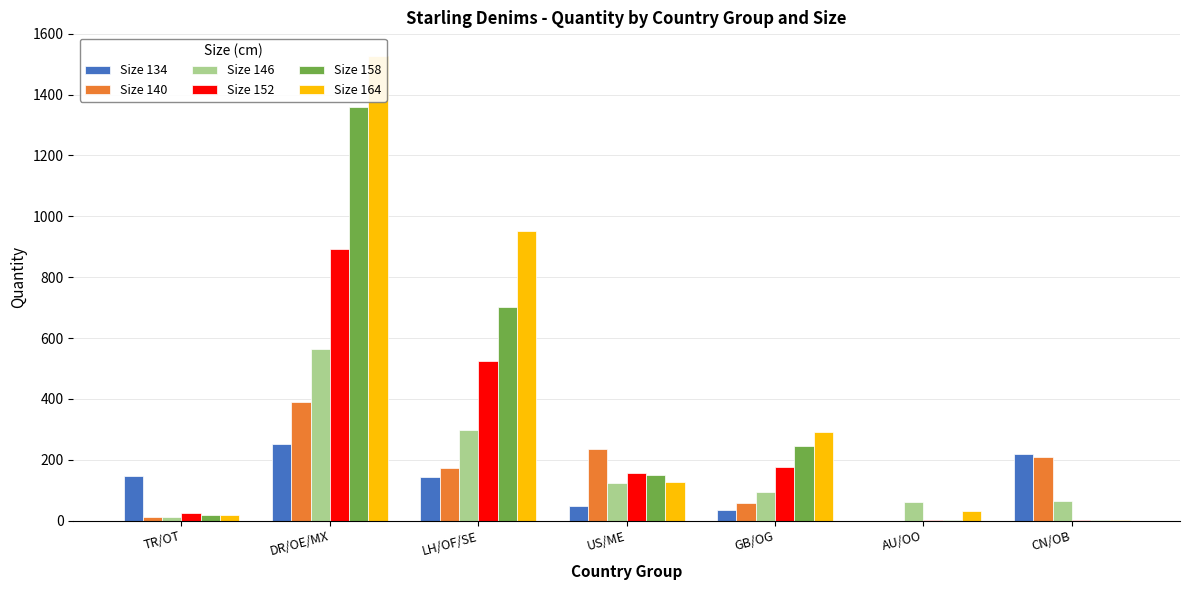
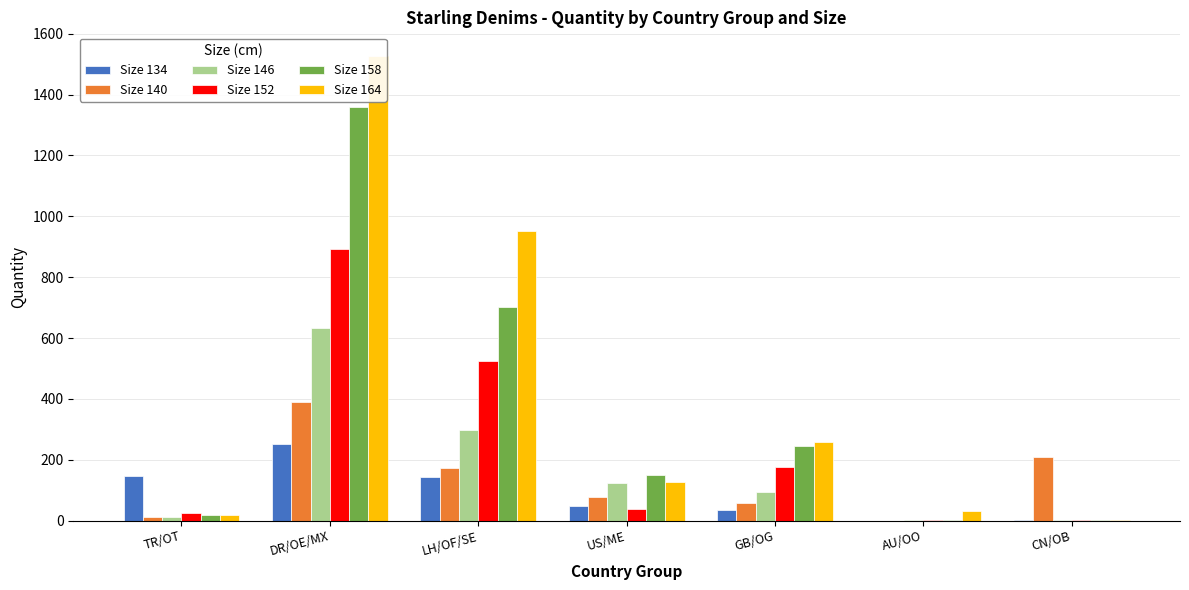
  {
    "Size 134": {
      "TR/OT": 150,
      "DR/OE/MX": 250,
      "LH/OF/SE": 140,
      "US/ME": 50,
      "GB/OG": 40,
      "AU/OO": 0,
-     "CN/OB": 220
+     "CN/OB": 0
    },
    "Size 140": {
      "TR/OT": 10,
      "DR/OE/MX": 390,
      "LH/OF/SE": 170,
-     "US/ME": 230,
+     "US/ME": 80,
      "GB/OG": 60,
      "AU/OO": 0,
      "CN/OB": 210
    },
    "Size 146": {
      "TR/OT": 10,
-     "DR/OE/MX": 560,
+     "DR/OE/MX": 630,
      "LH/OF/SE": 300,
      "US/ME": 120,
      "GB/OG": 90,
-     "AU/OO": 60,
-     "CN/OB": 70
+     "AU/OO": 0,
+     "CN/OB": 0
    },
    "Size 152": {
      "TR/OT": 20,
      "DR/OE/MX": 890,
      "LH/OF/SE": 530,
-     "US/ME": 160,
+     "US/ME": 40,
      "GB/OG": 180
    },
    "Size 158": {
      "TR/OT": 20,
      "DR/OE/MX": 1360,
      "LH/OF/SE": 700,
      "US/ME": 150,
      "GB/OG": 250
    },
    "Size 164": {
      "TR/OT": 20,
      "LH/OF/SE": 950,
      "US/ME": 130,
-     "GB/OG": 290,
+     "GB/OG": 260,
      "AU/OO": 30
    }
  }
